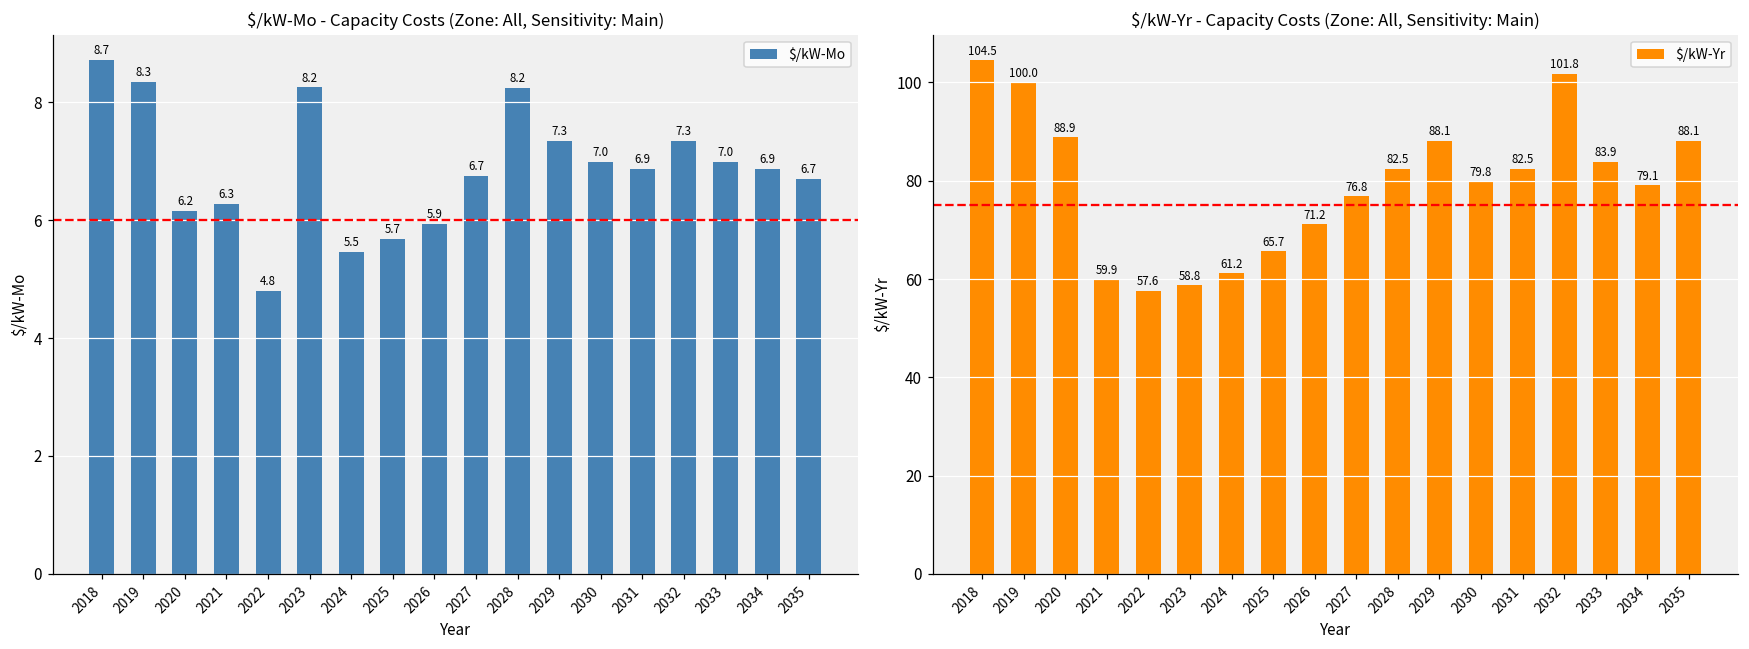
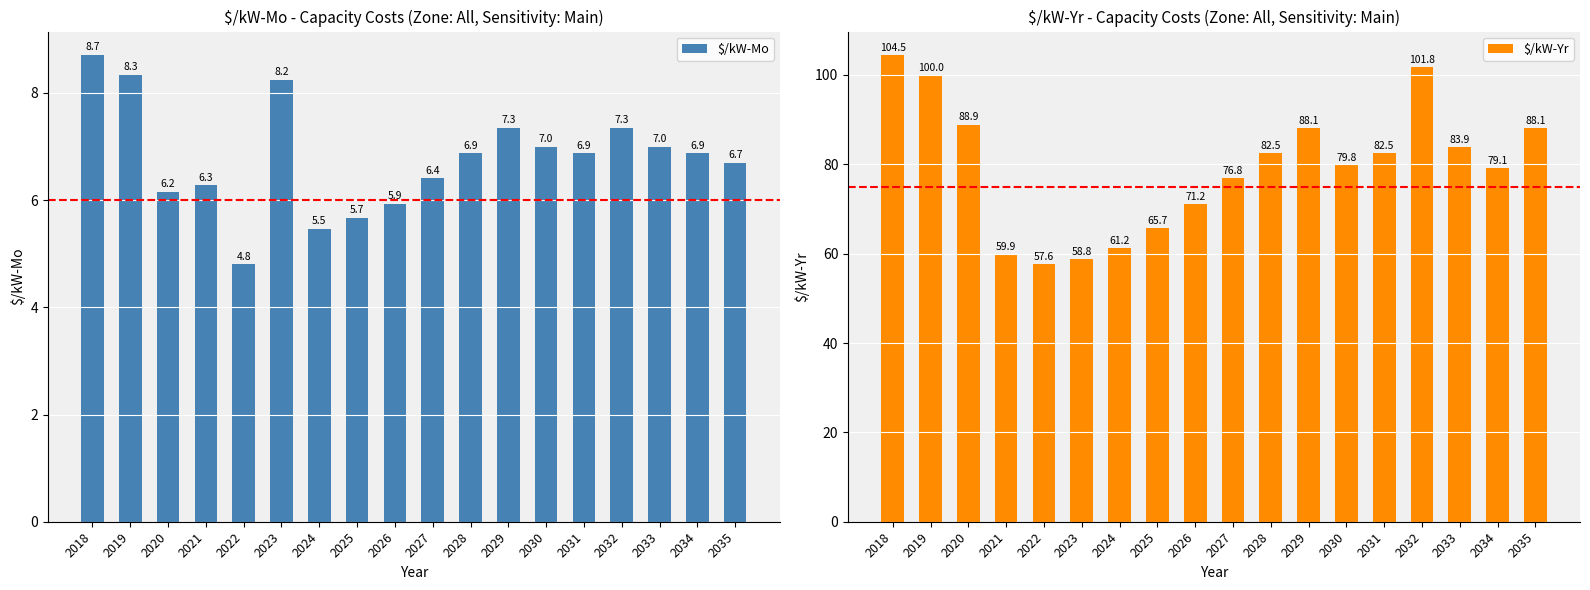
  {
    "$/kW-Mo - Capacity Costs (Zone: All, Sensitivity: Main)": {
      "2018": 8.7,
      "2019": 8.3,
      "2020": 6.2,
      "2021": 6.3,
      "2022": 4.8,
      "2023": 8.2,
      "2024": 5.5,
      "2025": 5.7,
      "2026": 5.9,
-     "2027": 6.7,
-     "2028": 8.2,
+     "2027": 6.4,
+     "2028": 6.9,
      "2029": 7.3,
      "2030": 7.0,
      "2031": 6.9,
      "2032": 7.3,
      "2033": 7.0,
      "2034": 6.9,
      "2035": 6.7
    },
    "$/kW-Yr - Capacity Costs (Zone: All, Sensitivity: Main)": {
      "2018": 104.5,
      "2019": 100.0,
      "2020": 88.9,
      "2021": 59.9,
      "2022": 57.6,
      "2023": 58.8,
      "2024": 61.2,
      "2025": 65.7,
      "2026": 71.2,
      "2027": 76.8,
      "2028": 82.5,
      "2029": 88.1,
      "2030": 79.8,
      "2031": 82.5,
      "2032": 101.8,
      "2033": 83.9,
      "2034": 79.1,
      "2035": 88.1
    }
  }
